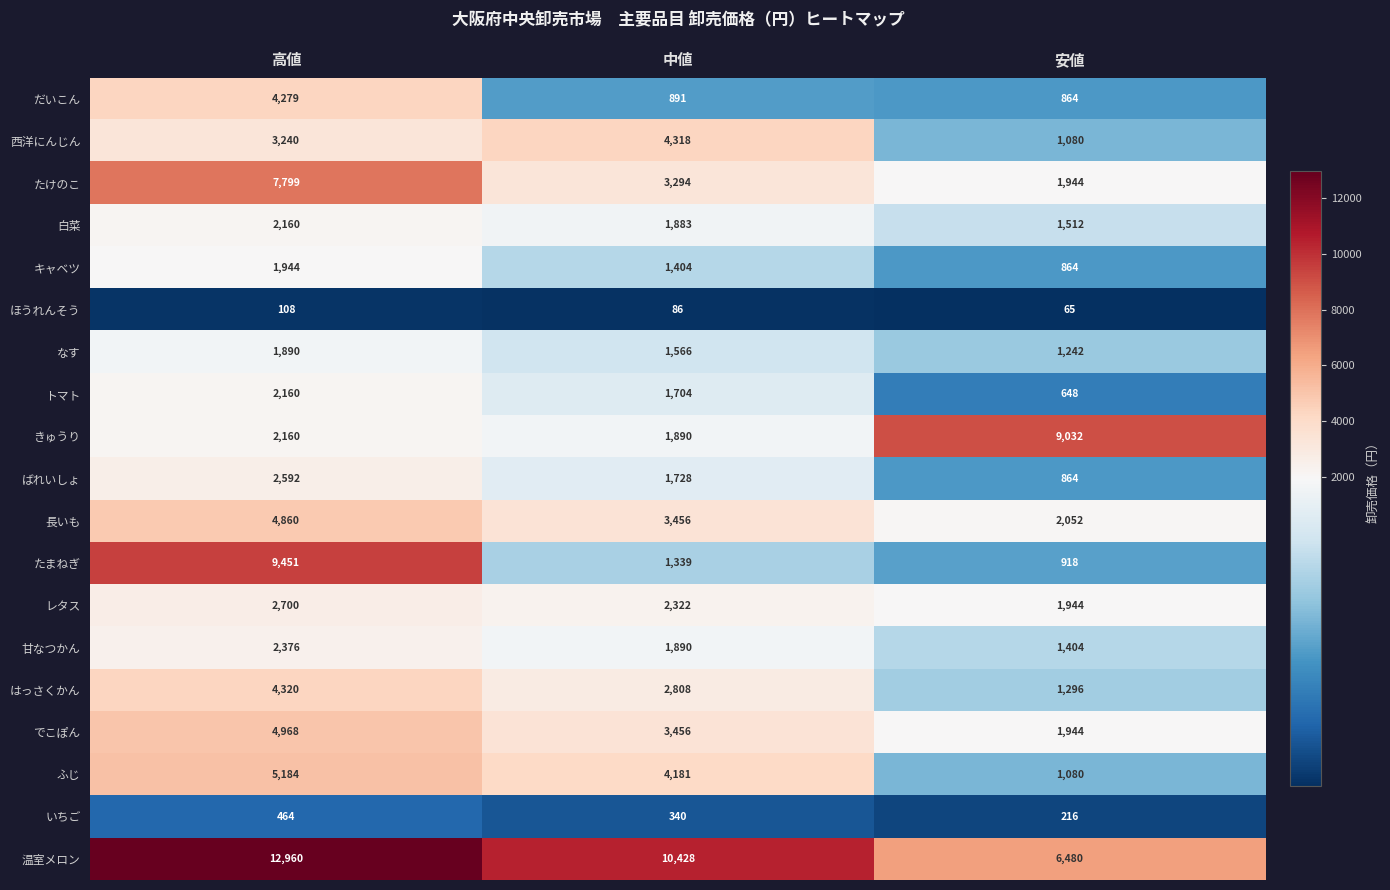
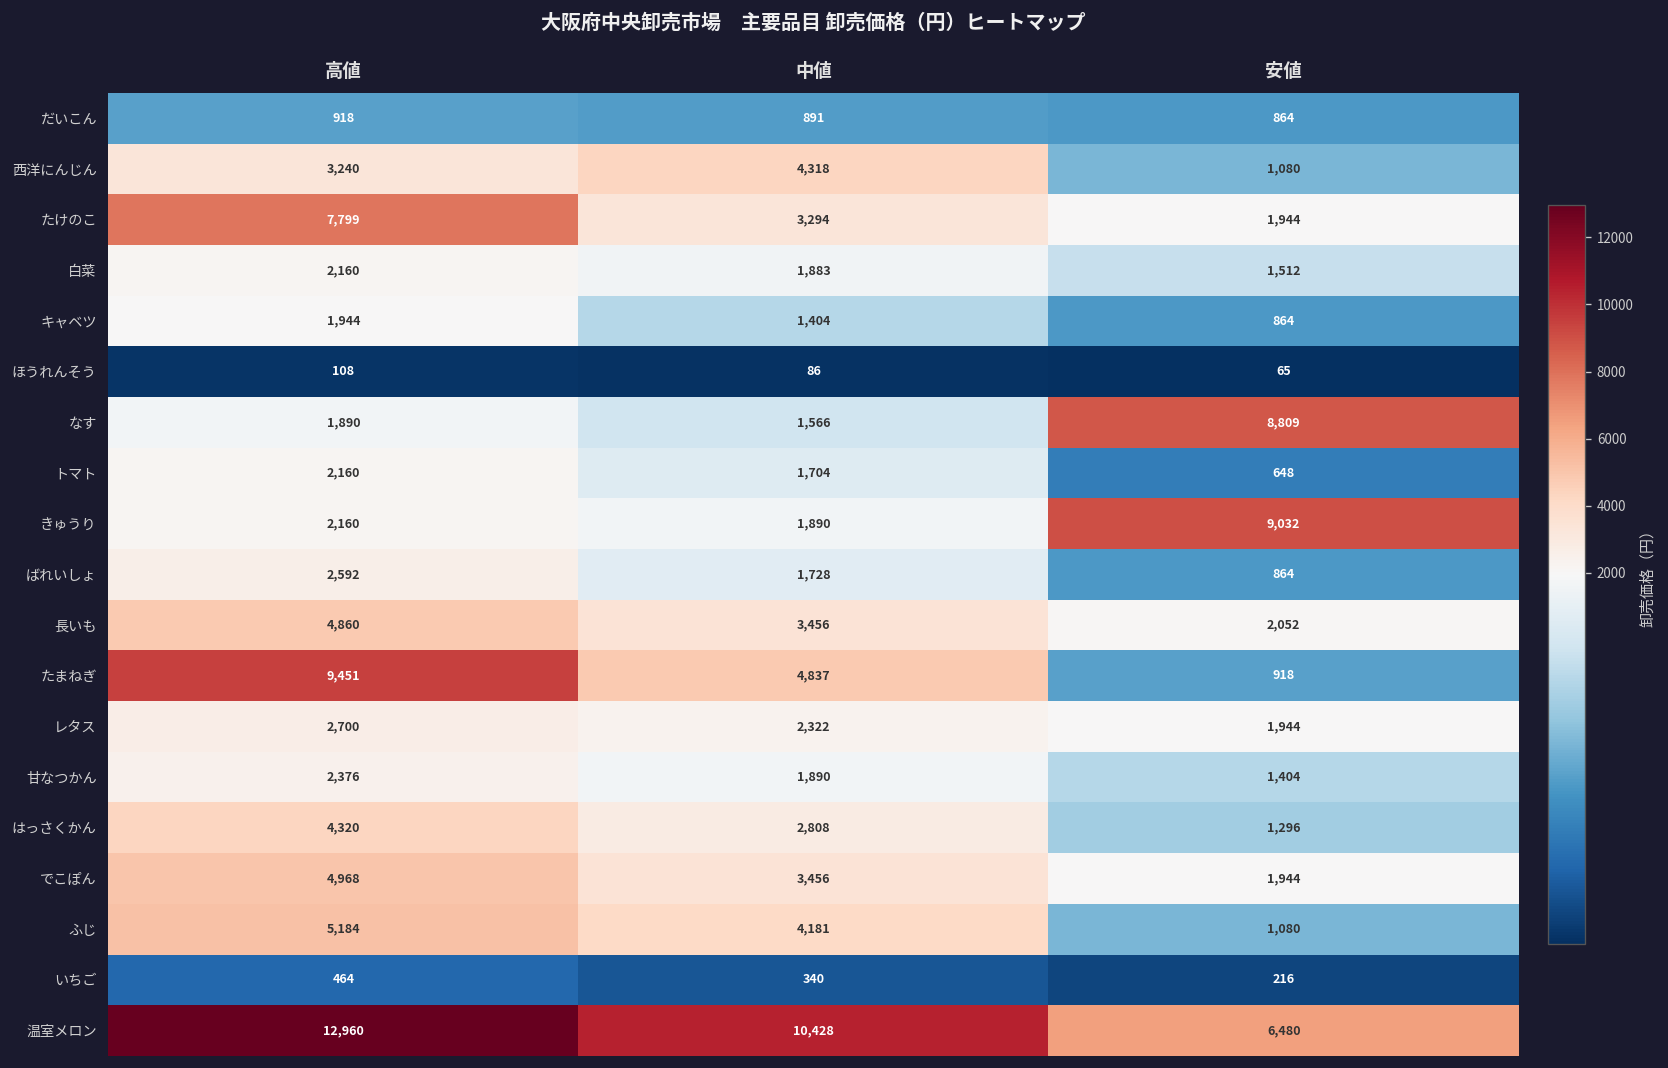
  {
    "だいこん": {
-     "高値": "4,279",
+     "高値": "918",
      "中値": "891",
      "安値": "864"
    },
    "西洋にんじん": {
      "高値": "3,240",
      "中値": "4,318",
      "安値": "1,080"
    },
    "たけのこ": {
      "高値": "7,799",
      "中値": "3,294",
      "安値": "1,944"
    },
    "白菜": {
      "高値": "2,160",
      "中値": "1,883",
      "安値": "1,512"
    },
    "キャベツ": {
      "高値": "1,944",
      "中値": "1,404",
      "安値": "864"
    },
    "ほうれんそう": {
      "高値": "108",
      "中値": "86",
      "安値": "65"
    },
    "なす": {
      "高値": "1,890",
      "中値": "1,566",
-     "安値": "1,242"
+     "安値": "8,809"
    },
    "トマト": {
      "高値": "2,160",
      "中値": "1,704",
      "安値": "648"
    },
    "きゅうり": {
      "高値": "2,160",
      "中値": "1,890",
      "安値": "9,032"
    },
    "ばれいしょ": {
      "高値": "2,592",
      "中値": "1,728",
      "安値": "864"
    },
    "長いも": {
      "高値": "4,860",
      "中値": "3,456",
      "安値": "2,052"
    },
    "たまねぎ": {
      "高値": "9,451",
-     "中値": "1,339",
+     "中値": "4,837",
      "安値": "918"
    },
    "レタス": {
      "高値": "2,700",
      "中値": "2,322",
      "安値": "1,944"
    },
    "甘なつかん": {
      "高値": "2,376",
      "中値": "1,890",
      "安値": "1,404"
    },
    "はっさくかん": {
      "高値": "4,320",
      "中値": "2,808",
      "安値": "1,296"
    },
    "でこぽん": {
      "高値": "4,968",
      "中値": "3,456",
      "安値": "1,944"
    },
    "ふじ": {
      "高値": "5,184",
      "中値": "4,181",
      "安値": "1,080"
    },
    "いちご": {
      "高値": "464",
      "中値": "340",
      "安値": "216"
    },
    "温室メロン": {
      "高値": "12,960",
      "中値": "10,428",
      "安値": "6,480"
    }
  }
